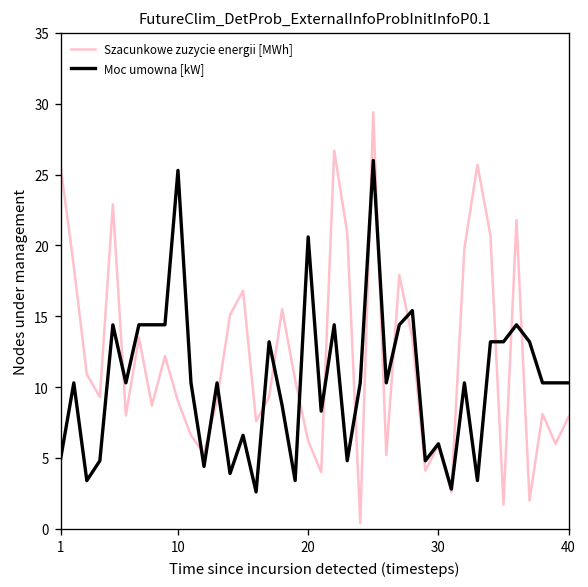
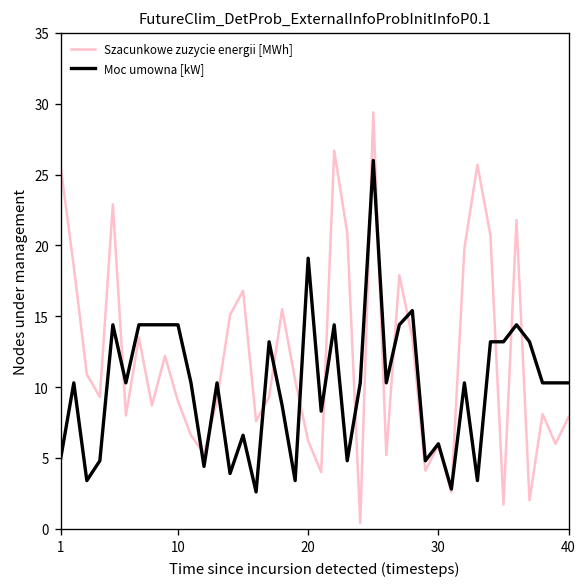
  {
    "Szacunkowe zuzycie energii [MWh]": {
      "1": 25.5,
      "10": 9.0,
      "20": 6.2,
      "40": 7.9
    },
    "Moc umowna [kW]": {
      "1": 5.0,
-     "10": 25.3,
-     "20": 20.6,
+     "10": 14.4,
+     "20": 19.1,
      "40": 10.3
    }
  }
